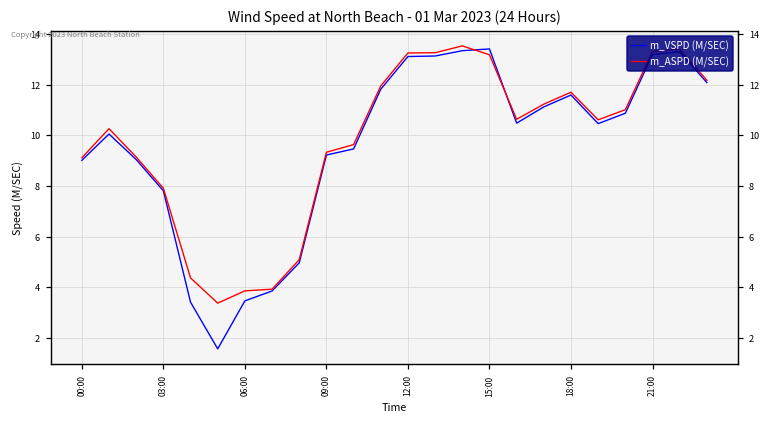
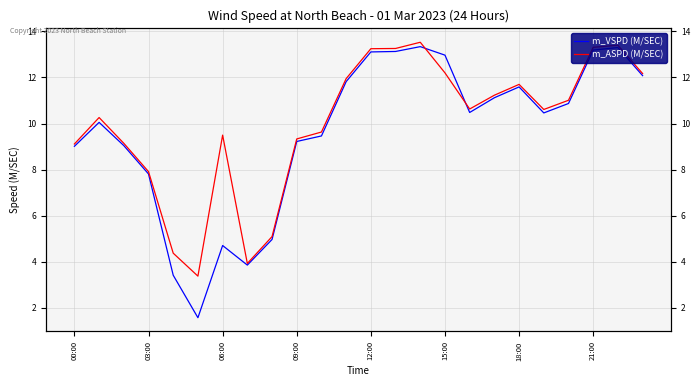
  {
    "m_VSPD (M/SEC)": {
-     "06:00": 3.5,
+     "06:00": 4.7,
      "09:00": 9.2,
      "12:00": 13.1,
-     "15:00": 13.4
+     "15:00": 13.0
    },
    "m_ASPD (M/SEC)": {
-     "06:00": 3.9,
+     "06:00": 9.5,
      "09:00": 9.3,
      "12:00": 13.3,
-     "15:00": 13.2
+     "15:00": 12.2
    }
  }
